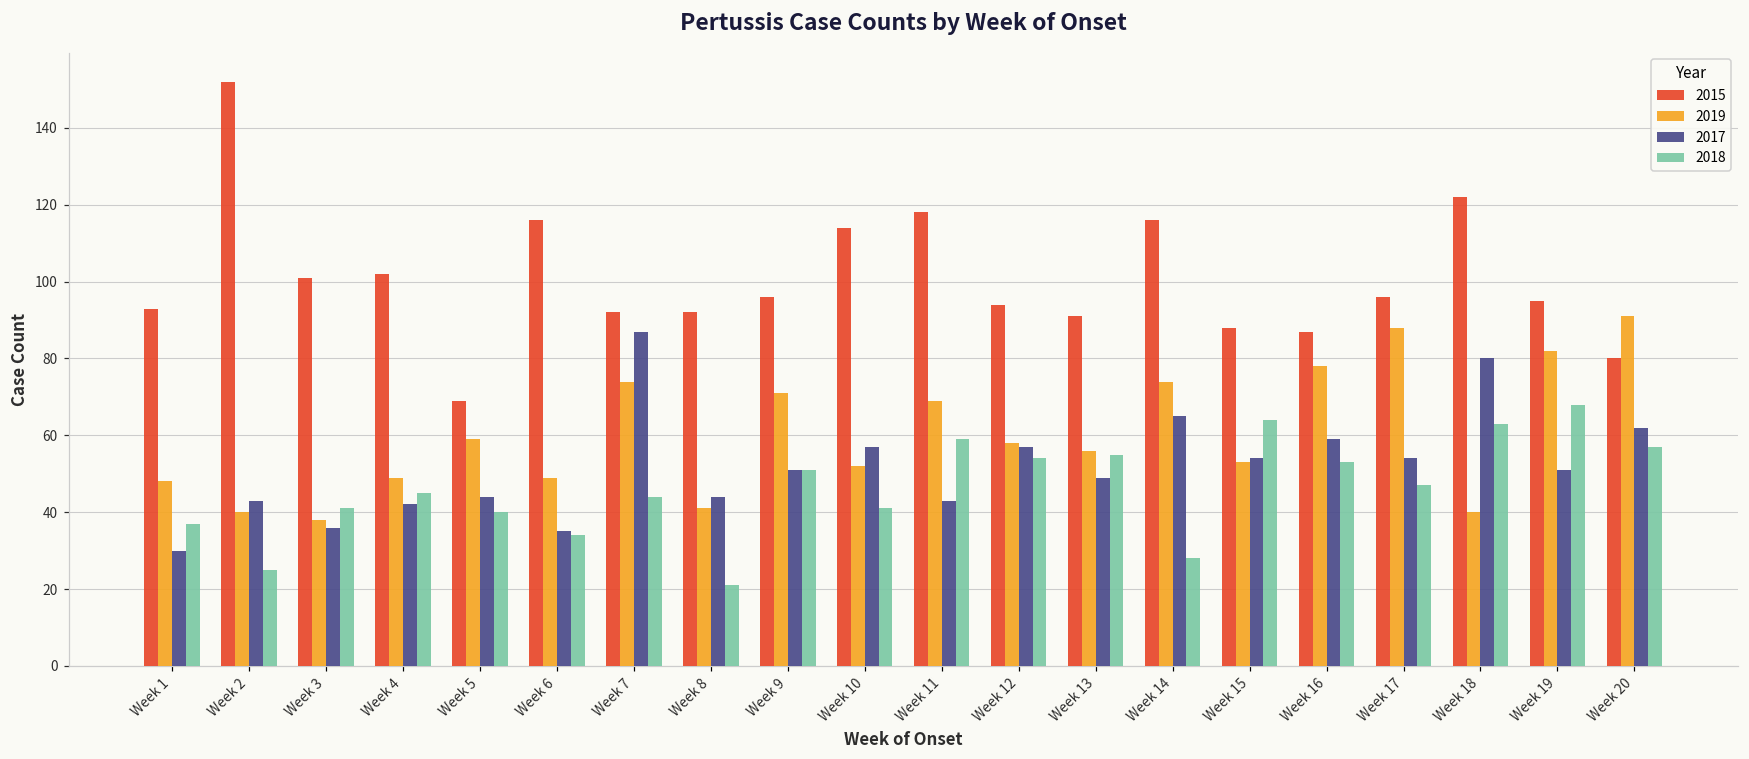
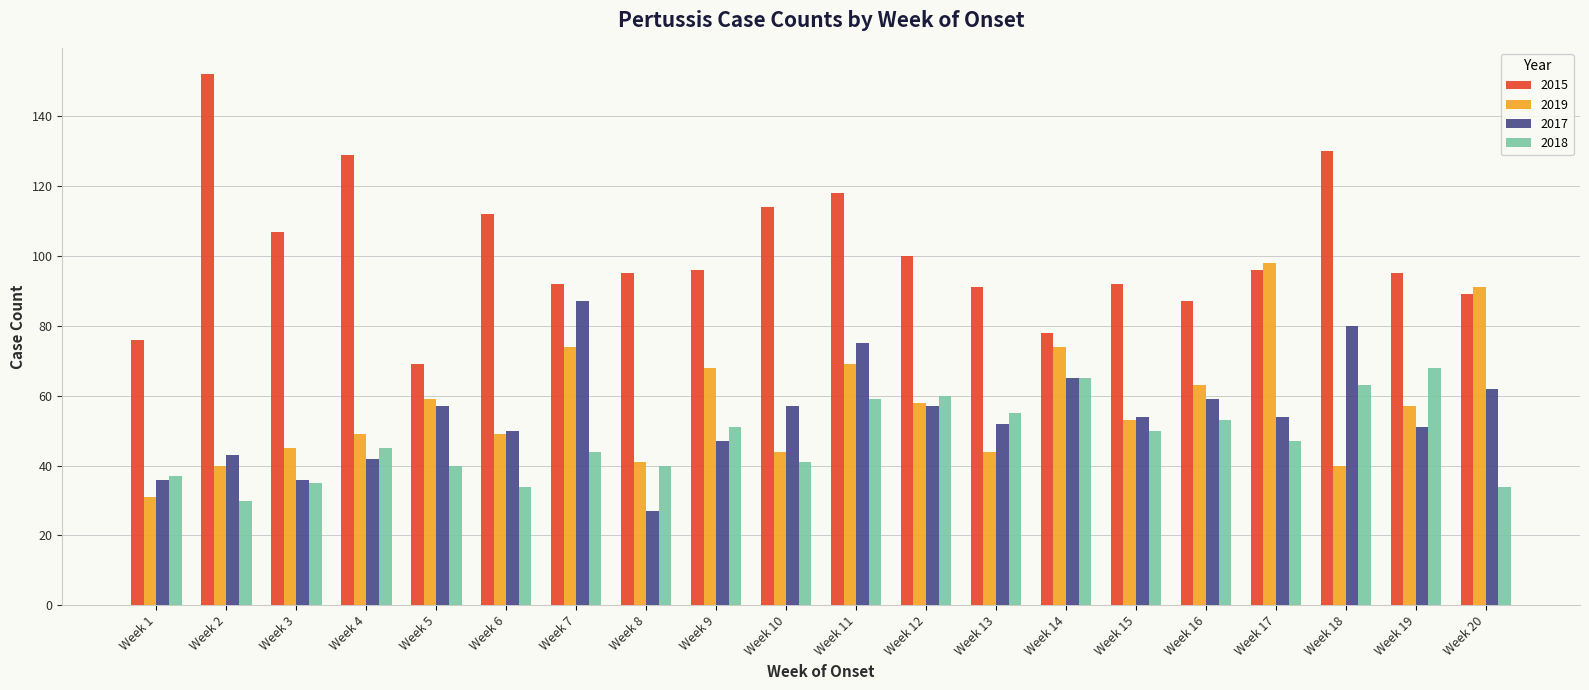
  {
    "2015": {
-     "Week 1": 93,
+     "Week 1": 76,
      "Week 2": 152,
-     "Week 3": 101,
-     "Week 4": 102,
+     "Week 3": 107,
+     "Week 4": 129,
      "Week 5": 69,
-     "Week 6": 116,
+     "Week 6": 112,
      "Week 7": 92,
-     "Week 8": 92,
+     "Week 8": 95,
      "Week 9": 96,
      "Week 10": 114,
      "Week 11": 118,
-     "Week 12": 94,
+     "Week 12": 100,
      "Week 13": 91,
-     "Week 14": 116,
-     "Week 15": 88,
+     "Week 14": 78,
+     "Week 15": 92,
      "Week 16": 87,
      "Week 17": 96,
-     "Week 18": 122,
+     "Week 18": 130,
      "Week 19": 95,
-     "Week 20": 80
+     "Week 20": 89
    },
    "2019": {
-     "Week 1": 48,
+     "Week 1": 31,
      "Week 2": 40,
-     "Week 3": 38,
+     "Week 3": 45,
      "Week 4": 49,
      "Week 5": 59,
      "Week 6": 49,
      "Week 7": 74,
      "Week 8": 41,
-     "Week 9": 71,
-     "Week 10": 52,
+     "Week 9": 68,
+     "Week 10": 44,
      "Week 11": 69,
      "Week 12": 58,
-     "Week 13": 56,
+     "Week 13": 44,
      "Week 14": 74,
      "Week 15": 53,
-     "Week 16": 78,
-     "Week 17": 88,
+     "Week 16": 63,
+     "Week 17": 98,
      "Week 18": 40,
-     "Week 19": 82,
+     "Week 19": 57,
      "Week 20": 91
    },
    "2017": {
-     "Week 1": 30,
+     "Week 1": 36,
      "Week 2": 43,
      "Week 3": 36,
      "Week 4": 42,
-     "Week 5": 44,
-     "Week 6": 35,
+     "Week 5": 57,
+     "Week 6": 50,
      "Week 7": 87,
-     "Week 8": 44,
-     "Week 9": 51,
+     "Week 8": 27,
+     "Week 9": 47,
      "Week 10": 57,
-     "Week 11": 43,
+     "Week 11": 75,
      "Week 12": 57,
-     "Week 13": 49,
+     "Week 13": 52,
      "Week 14": 65,
      "Week 15": 54,
      "Week 16": 59,
      "Week 17": 54,
      "Week 18": 80,
      "Week 19": 51,
      "Week 20": 62
    },
    "2018": {
      "Week 1": 37,
-     "Week 2": 25,
-     "Week 3": 41,
+     "Week 2": 30,
+     "Week 3": 35,
      "Week 4": 45,
      "Week 5": 40,
      "Week 6": 34,
      "Week 7": 44,
-     "Week 8": 21,
+     "Week 8": 40,
      "Week 9": 51,
      "Week 10": 41,
      "Week 11": 59,
-     "Week 12": 54,
+     "Week 12": 60,
      "Week 13": 55,
-     "Week 14": 28,
-     "Week 15": 64,
+     "Week 14": 65,
+     "Week 15": 50,
      "Week 16": 53,
      "Week 17": 47,
      "Week 18": 63,
      "Week 19": 68,
-     "Week 20": 57
+     "Week 20": 34
    }
  }
